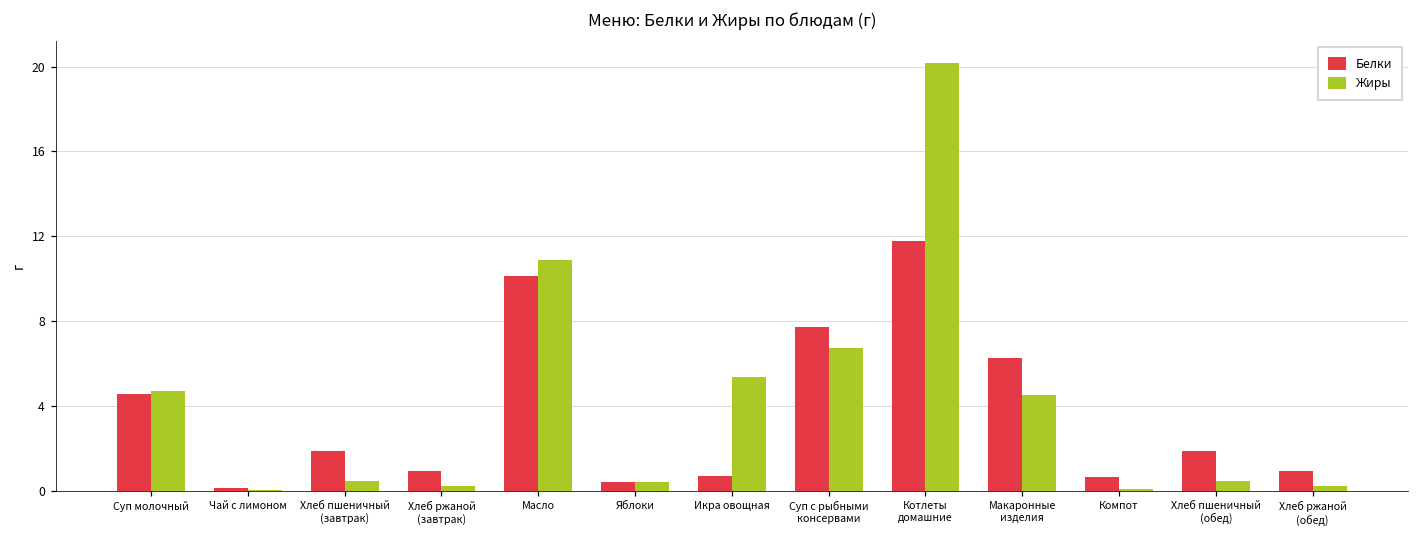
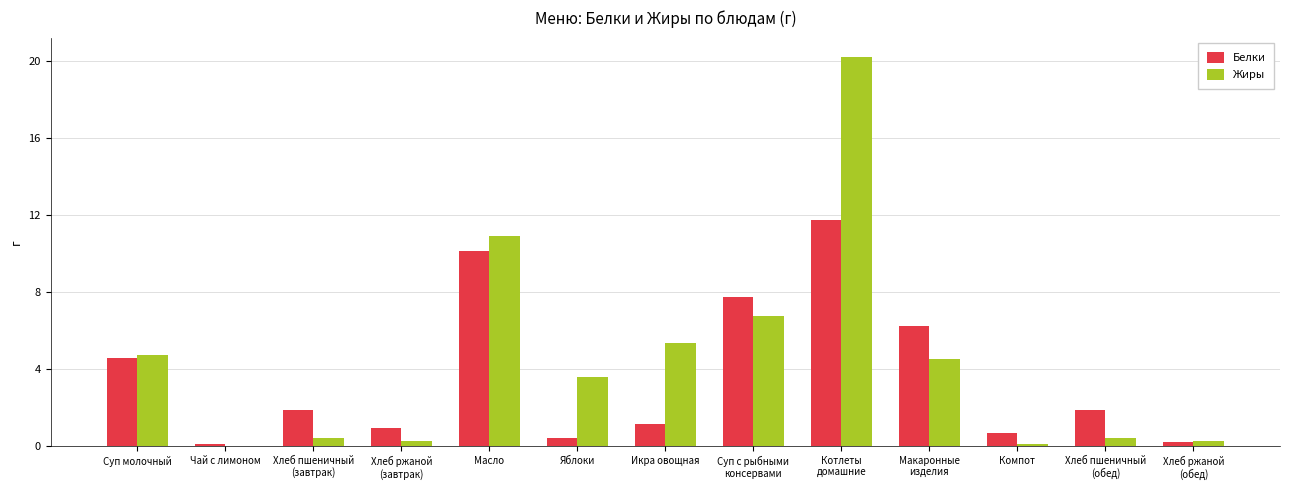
  {
    "Белки": {
      "Суп молочный": 4.6,
      "Хлеб пшеничный (завтрак)": 1.9,
      "Хлеб ржаной (завтрак)": 0.9,
      "Масло": 10.1,
      "Яблоки": 0.4,
-     "Икра овощная": 0.7,
+     "Икра овощная": 1.1,
      "Суп с рыбными консервами": 7.7,
      "Котлеты домашние": 11.8,
      "Макаронные изделия": 6.3,
      "Компот": 0.7,
      "Хлеб пшеничный (обед)": 1.9,
-     "Хлеб ржаной (обед)": 0.9
+     "Хлеб ржаной (обед)": 0.2
    },
    "Жиры": {
      "Суп молочный": 4.7,
      "Хлеб пшеничный (завтрак)": 0.4,
      "Хлеб ржаной (завтрак)": 0.2,
      "Масло": 10.9,
-     "Яблоки": 0.4,
+     "Яблоки": 3.6,
      "Икра овощная": 5.3,
      "Суп с рыбными консервами": 6.7,
      "Котлеты домашние": 20.2,
      "Макаронные изделия": 4.5,
      "Хлеб пшеничный (обед)": 0.4,
      "Хлеб ржаной (обед)": 0.2
    }
  }
